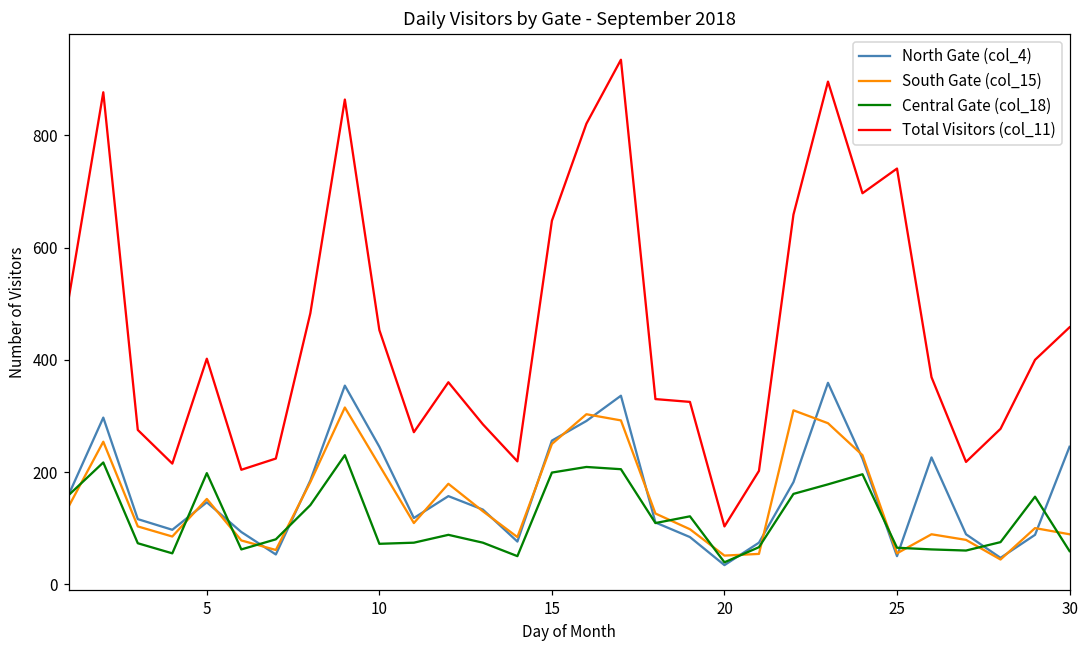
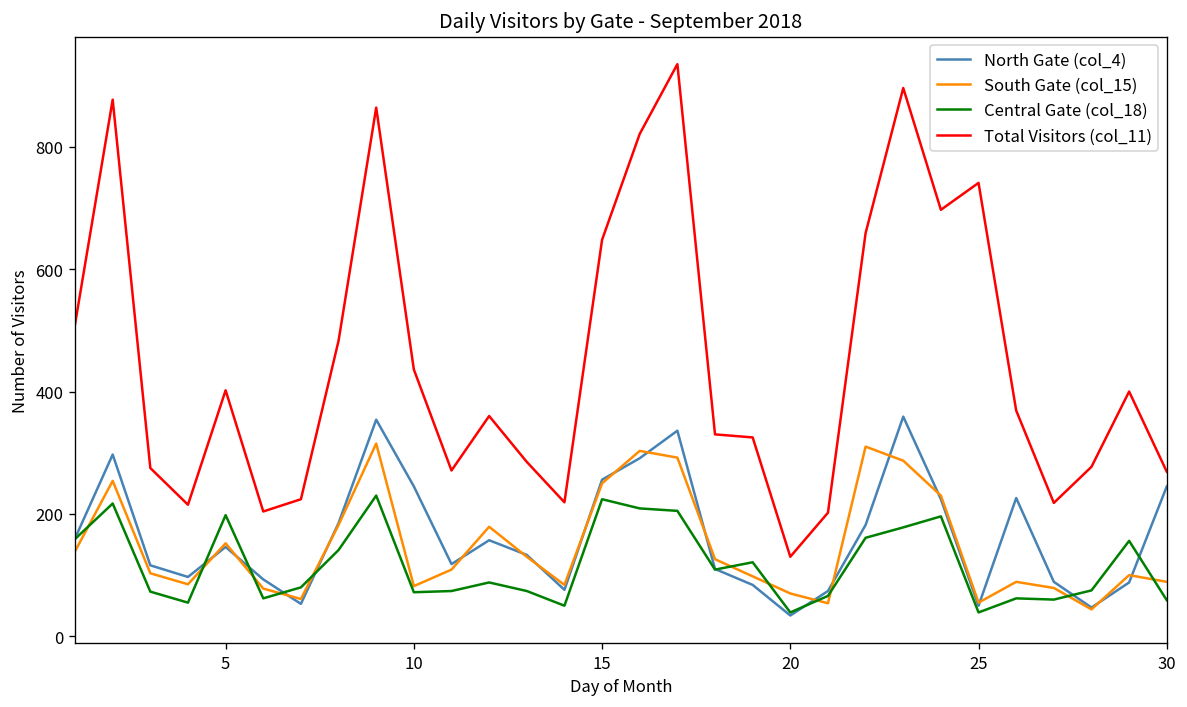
  {
    "North Gate (col_4)": {
      "5": 150,
      "10": 250,
      "15": 260,
      "20": 30,
      "25": 50,
      "30": 250
    },
    "South Gate (col_15)": {
      "5": 150,
-     "10": 210,
+     "10": 80,
      "15": 250,
-     "20": 50,
+     "20": 70,
      "25": 60,
      "30": 90
    },
    "Central Gate (col_18)": {
      "5": 200,
      "10": 70,
-     "15": 200,
+     "15": 220,
      "20": 40,
-     "25": 70,
+     "25": 40,
      "30": 60
    },
    "Total Visitors (col_11)": {
      "5": 400,
-     "10": 450,
+     "10": 440,
      "15": 650,
-     "20": 100,
+     "20": 130,
      "25": 740,
-     "30": 460
+     "30": 270
    }
  }
